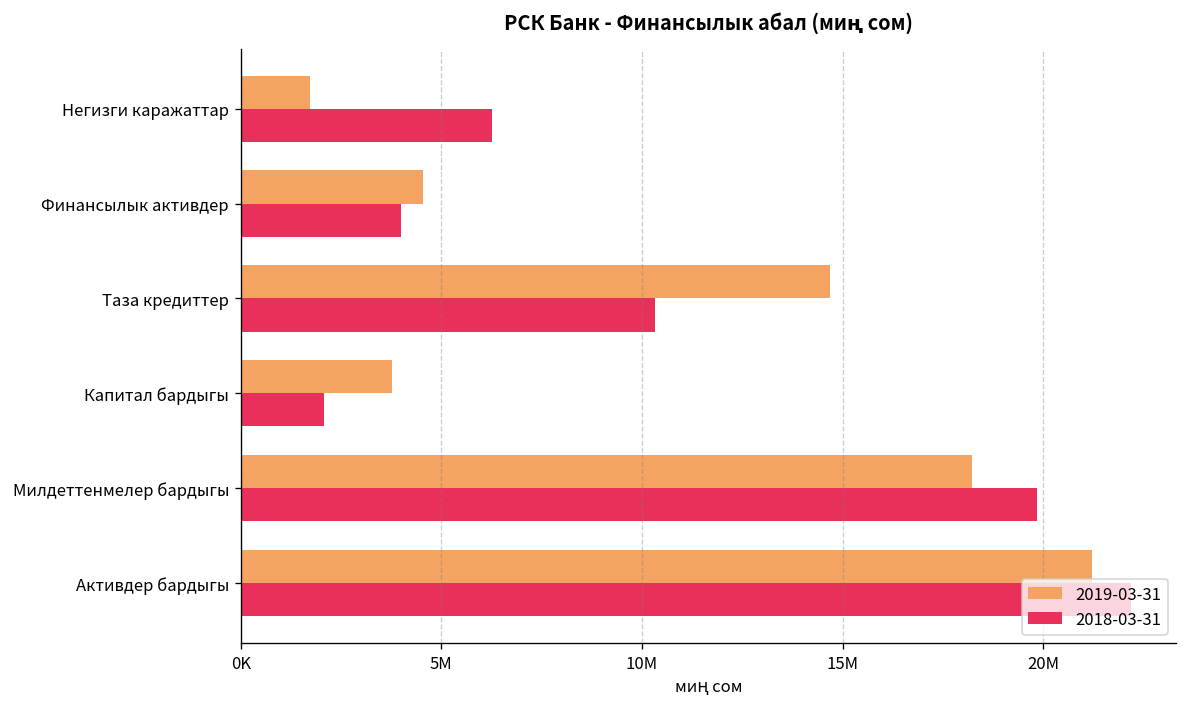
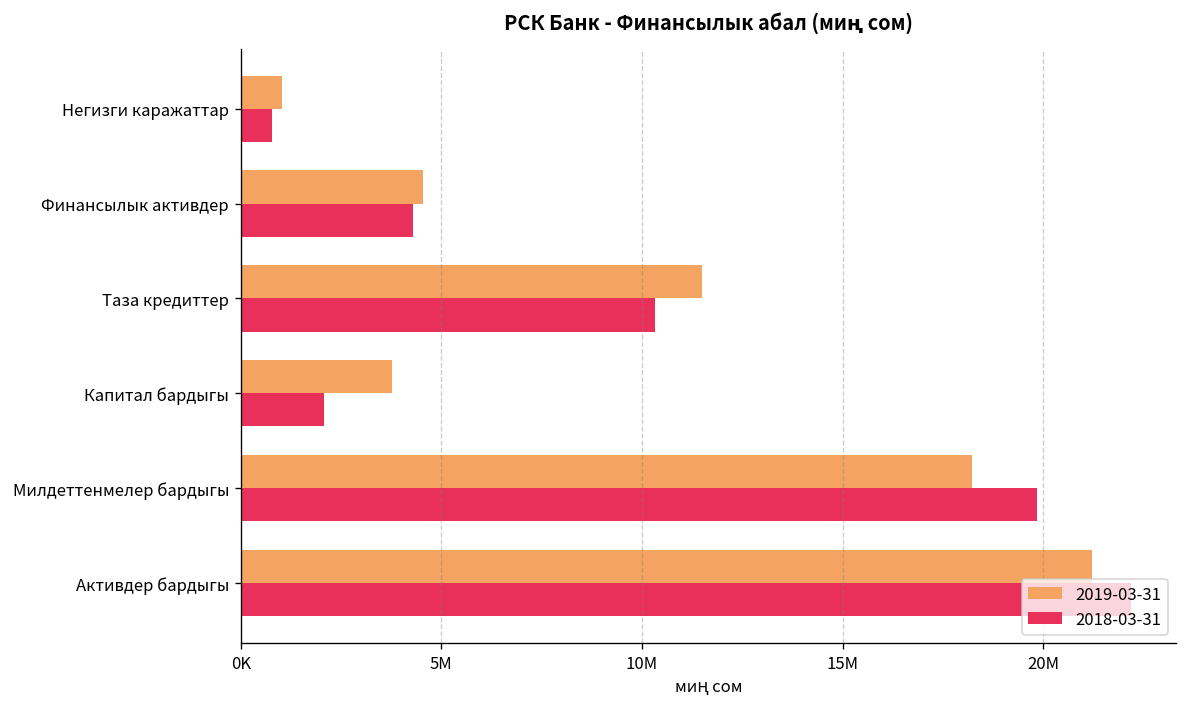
  {
    "2019-03-31": {
-     "Негизги каражаттар": 1700000,
+     "Негизги каражаттар": 1000000,
      "Финансылык активдер": 4500000,
-     "Таза кредиттер": 14700000,
+     "Таза кредиттер": 11500000,
      "Капитал бардыгы": 3800000,
      "Милдеттенмелер бардыгы": 18200000,
      "Активдер бардыгы": 21200000
    },
    "2018-03-31": {
-     "Негизги каражаттар": 6300000,
-     "Финансылык активдер": 4000000,
+     "Негизги каражаттар": 800000,
+     "Финансылык активдер": 4300000,
      "Таза кредиттер": 10300000,
      "Капитал бардыгы": 2100000,
      "Милдеттенмелер бардыгы": 19900000
    }
  }
